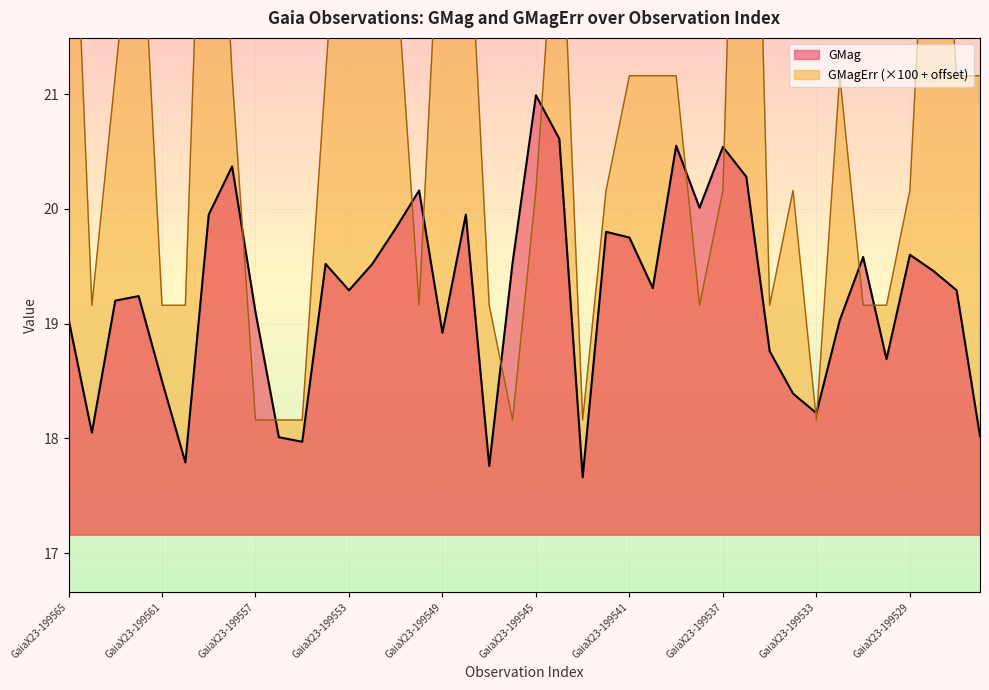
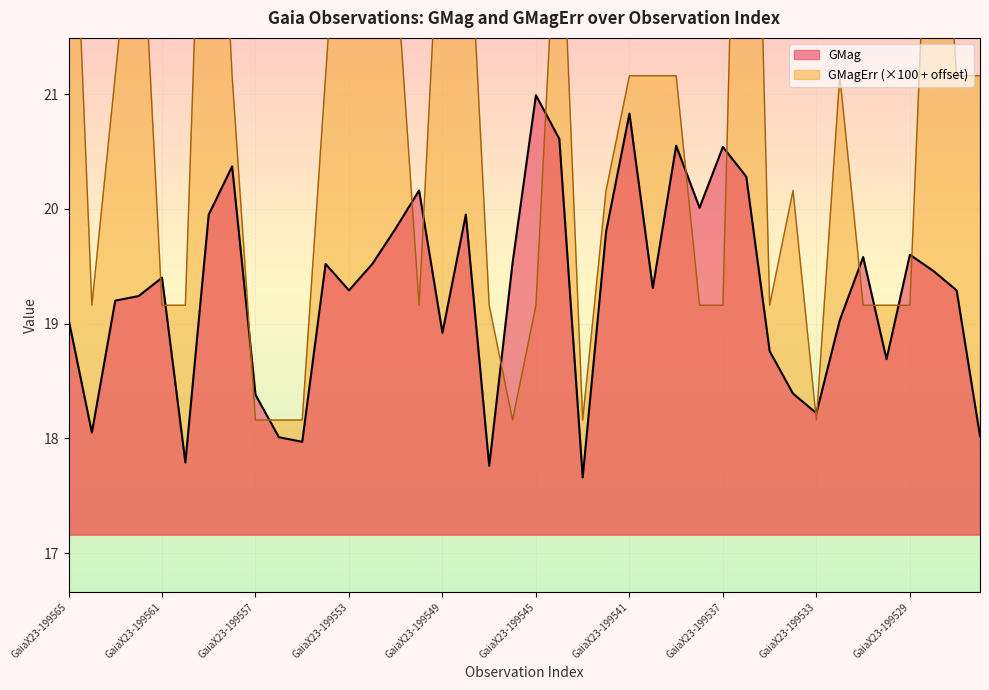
  {
    "GMag": {
      "GaiaX23-199565": 19.04,
-     "GaiaX23-199561": 18.5,
-     "GaiaX23-199557": 19.10,
+     "GaiaX23-199561": 19.4,
+     "GaiaX23-199557": 18.38,
      "GaiaX23-199553": 19.29,
      "GaiaX23-199549": 18.92,
      "GaiaX23-199545": 20.99,
-     "GaiaX23-199541": 19.75,
+     "GaiaX23-199541": 20.83,
      "GaiaX23-199537": 20.54,
      "GaiaX23-199533": 18.22,
      "GaiaX23-199529": 19.60
    },
    "GMagErr (×100 + offset)": {
      "GaiaX23-199561": 19.16,
      "GaiaX23-199557": 18.16,
-     "GaiaX23-199545": 20.16,
+     "GaiaX23-199545": 19.16,
      "GaiaX23-199541": 21.16,
-     "GaiaX23-199537": 20.16,
+     "GaiaX23-199537": 19.16,
      "GaiaX23-199533": 18.16,
-     "GaiaX23-199529": 20.16
+     "GaiaX23-199529": 19.16
    }
  }
